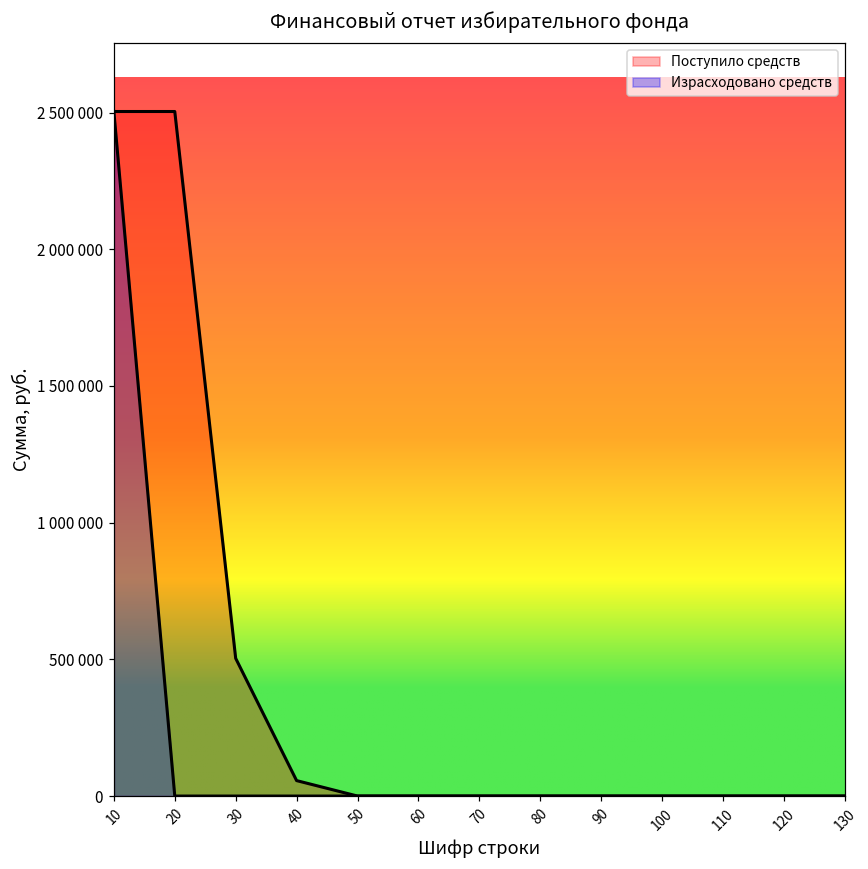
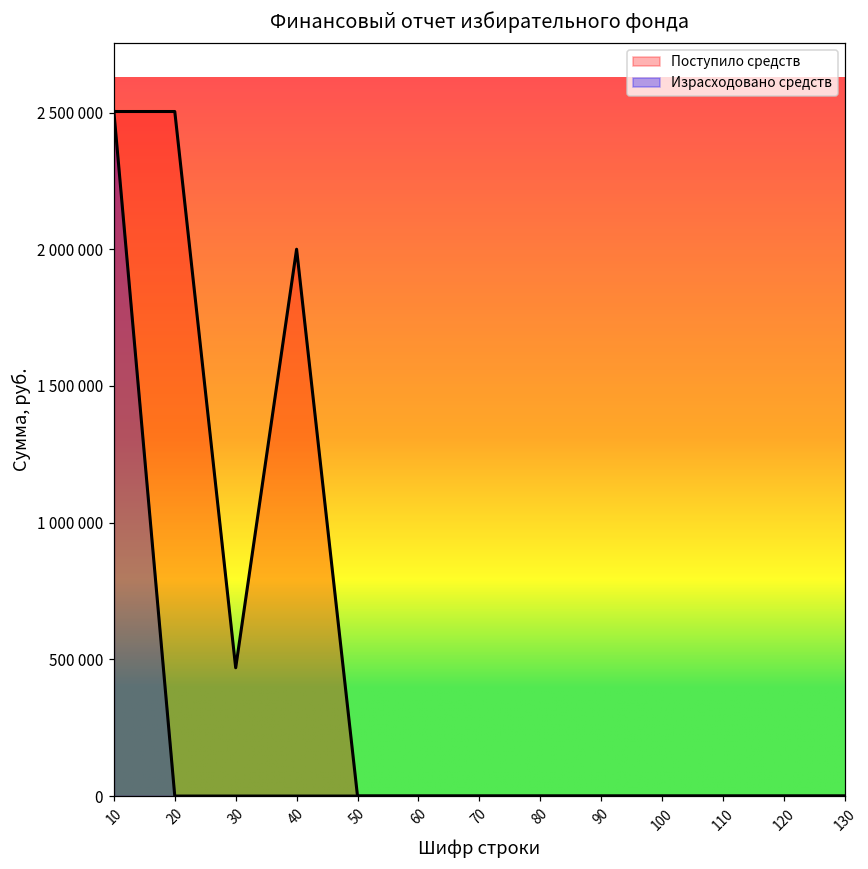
  {
    "Поступило средств": {
      "20": 2500000,
-     "30": 500000,
-     "40": 60000
+     "30": 470000,
+     "40": 2000000
    },
    "Израсходовано средств": {
      "20": 0,
      "30": 0,
      "40": 0
    }
  }
